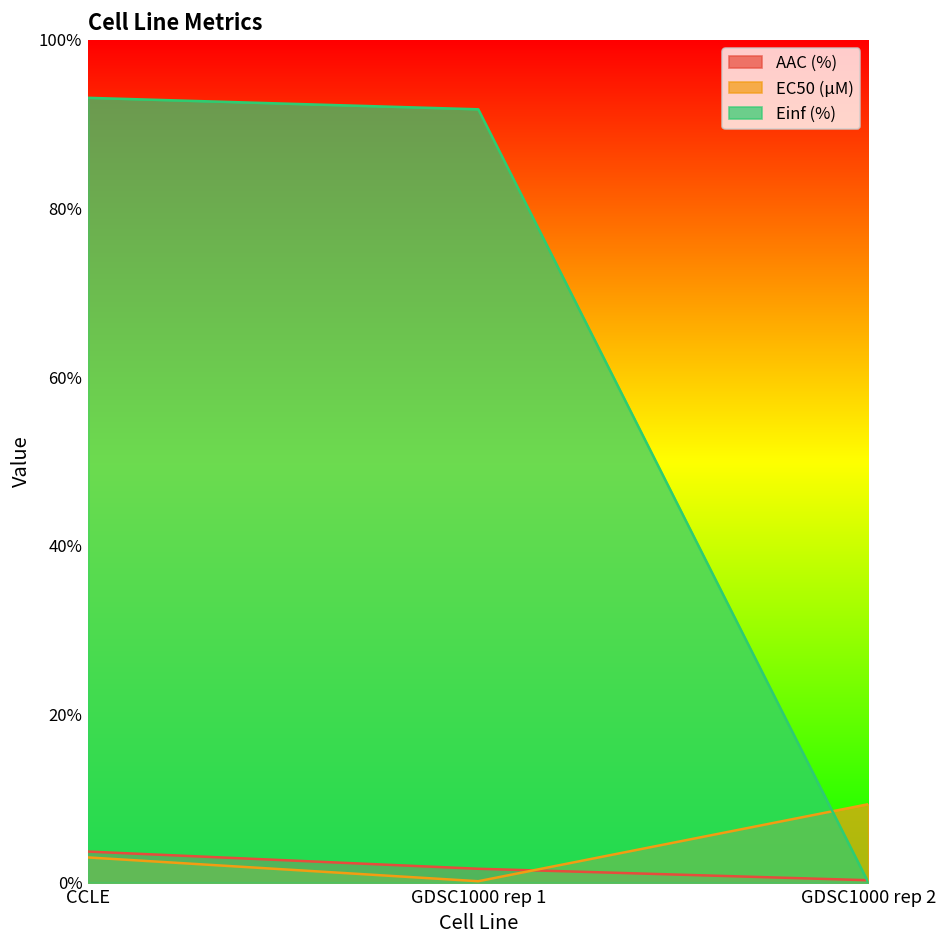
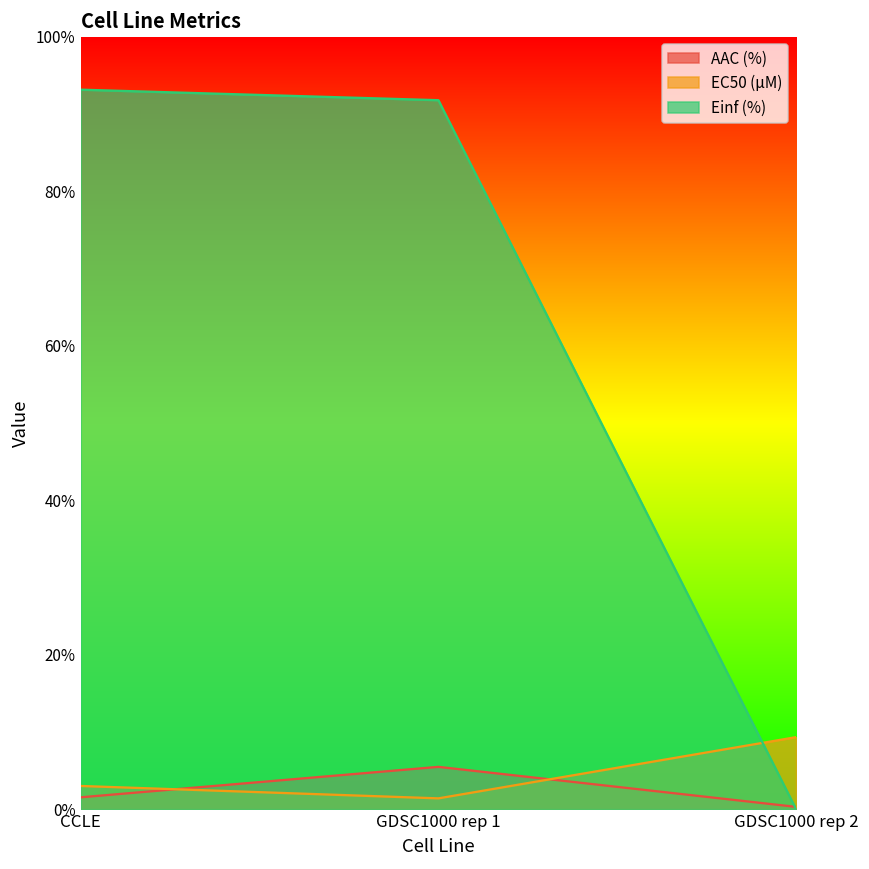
  {
    "AAC (%)": {
-     "CCLE": "4%",
-     "GDSC1000 rep 1": "2%"
+     "CCLE": "2%",
+     "GDSC1000 rep 1": "5%"
    },
    "EC50 (µM)": {
      "CCLE": "3%",
-     "GDSC1000 rep 1": "0%",
+     "GDSC1000 rep 1": "1%",
      "GDSC1000 rep 2": "9%"
    },
    "Einf (%)": {
      "CCLE": "93%",
      "GDSC1000 rep 1": "92%"
    }
  }
